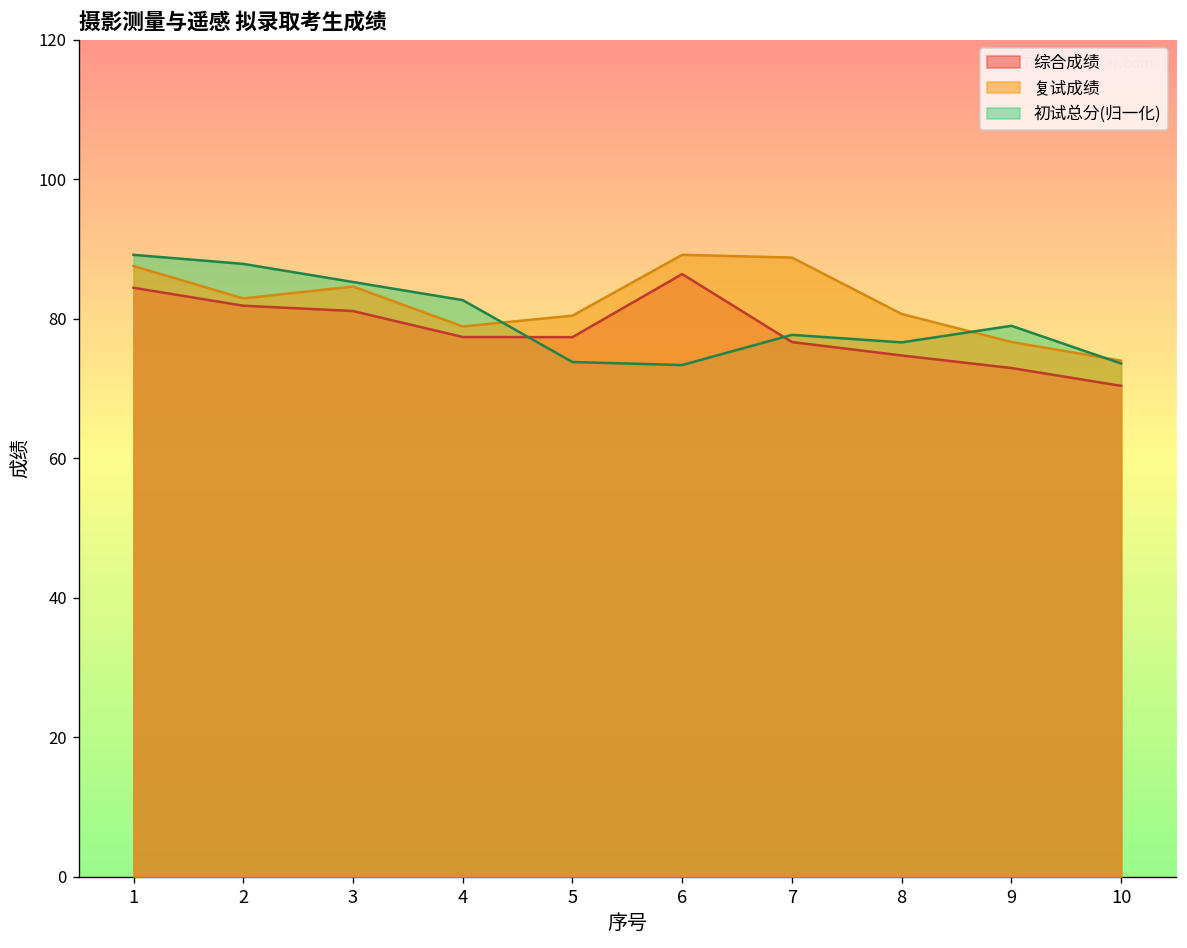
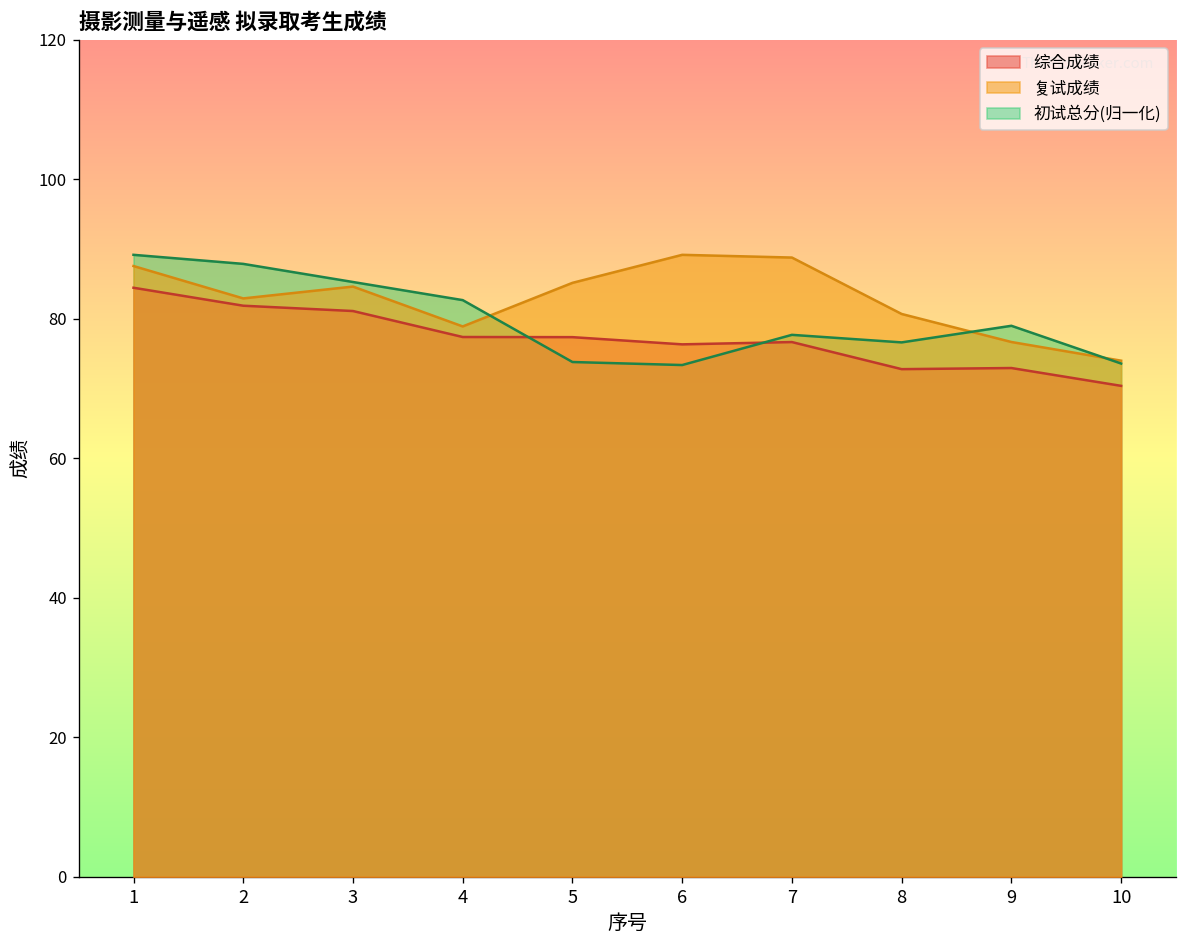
  {
    "综合成绩": {
      "1": 84,
      "2": 82,
      "3": 81,
      "4": 77,
      "5": 77,
-     "6": 86,
+     "6": 76,
      "7": 77,
-     "8": 75,
+     "8": 73,
      "9": 73,
      "10": 70
    },
    "复试成绩": {
      "1": 88,
      "2": 83,
      "3": 85,
      "4": 79,
-     "5": 80,
+     "5": 85,
      "6": 89,
      "7": 89,
      "8": 81,
      "9": 77
    },
    "初试总分(归一化)": {
      "1": 89,
      "2": 88,
      "3": 85,
      "4": 83,
      "5": 74,
      "6": 73,
      "7": 78,
      "8": 77,
      "9": 79
    }
  }
